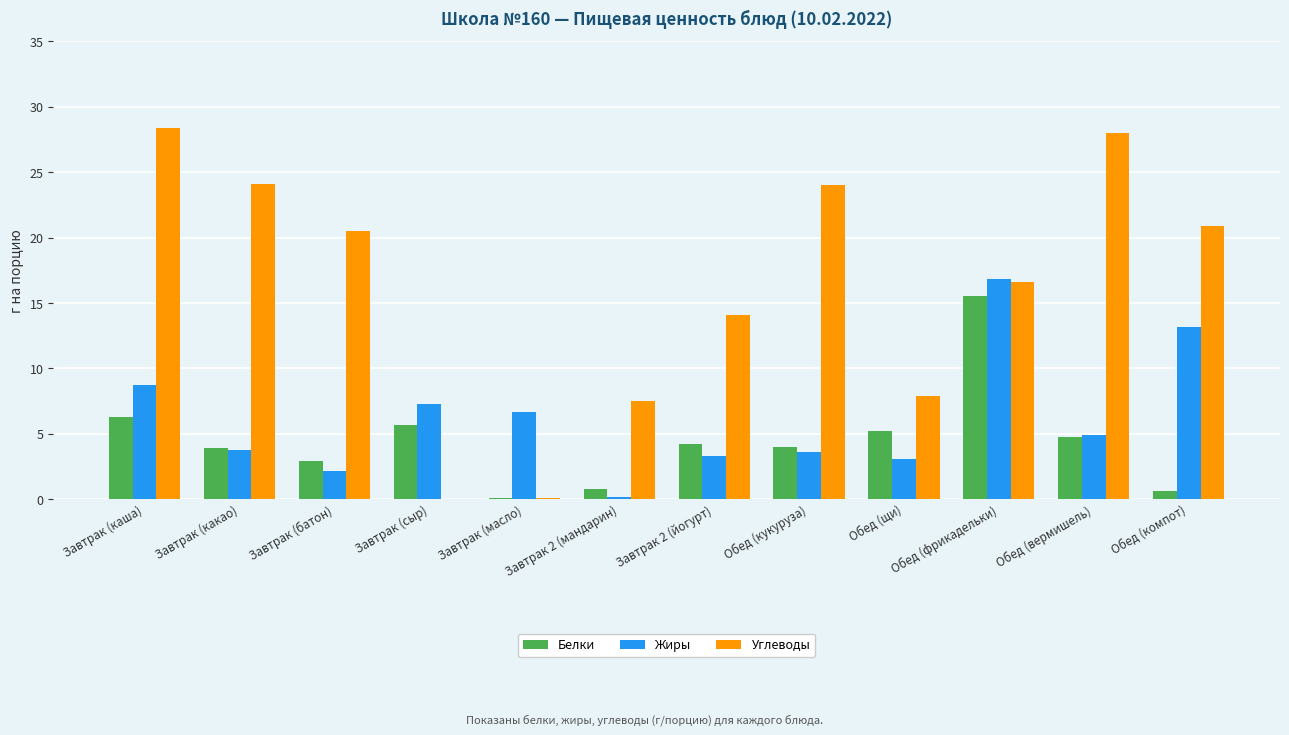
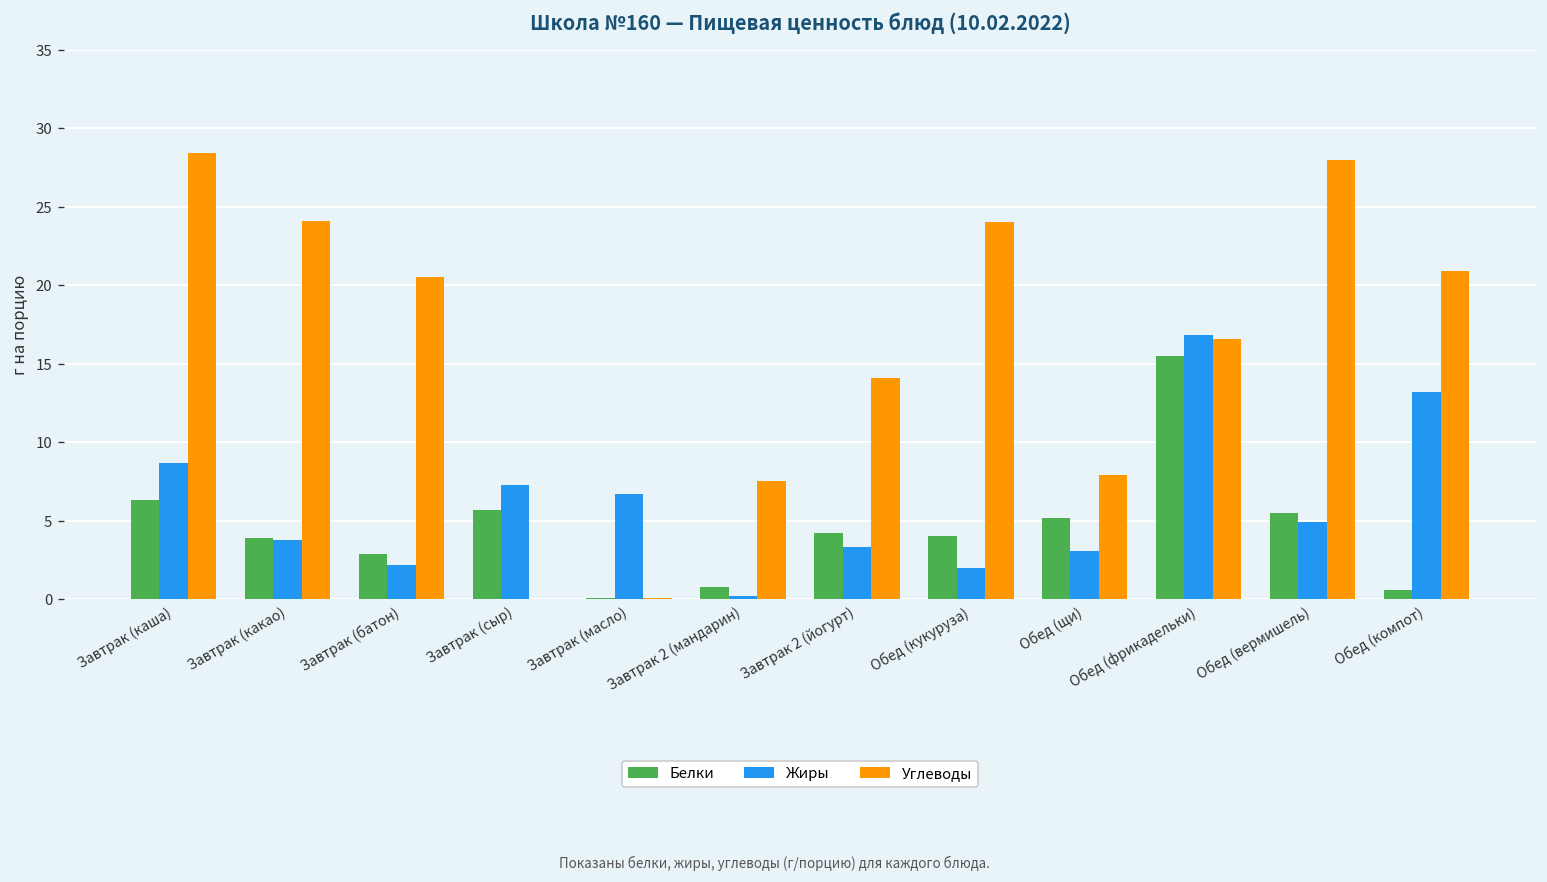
  {
    "Белки": {
      "Завтрак (каша)": 6.3,
      "Завтрак (какао)": 3.9,
      "Завтрак (батон)": 2.9,
      "Завтрак (сыр)": 5.7,
      "Завтрак 2 (мандарин)": 0.8,
      "Завтрак 2 (йогурт)": 4.2,
      "Обед (кукуруза)": 4.0,
      "Обед (щи)": 5.2,
      "Обед (фрикадельки)": 15.5,
-     "Обед (вермишель)": 4.8,
+     "Обед (вермишель)": 5.5,
      "Обед (компот)": 0.6
    },
    "Жиры": {
      "Завтрак (каша)": 8.7,
      "Завтрак (какао)": 3.8,
      "Завтрак (батон)": 2.2,
      "Завтрак (сыр)": 7.3,
      "Завтрак (масло)": 6.7,
      "Завтрак 2 (мандарин)": 0.2,
      "Завтрак 2 (йогурт)": 3.3,
-     "Обед (кукуруза)": 3.6,
+     "Обед (кукуруза)": 2.0,
      "Обед (щи)": 3.1,
      "Обед (фрикадельки)": 16.8,
      "Обед (вермишель)": 4.9,
      "Обед (компот)": 13.2
    },
    "Углеводы": {
      "Завтрак (каша)": 28.4,
      "Завтрак (какао)": 24.1,
      "Завтрак (батон)": 20.5,
      "Завтрак (сыр)": 0.0,
      "Завтрак 2 (мандарин)": 7.5,
      "Завтрак 2 (йогурт)": 14.1,
      "Обед (кукуруза)": 24.0,
      "Обед (щи)": 7.9,
      "Обед (фрикадельки)": 16.6,
      "Обед (вермишель)": 28.0,
      "Обед (компот)": 20.9
    }
  }
